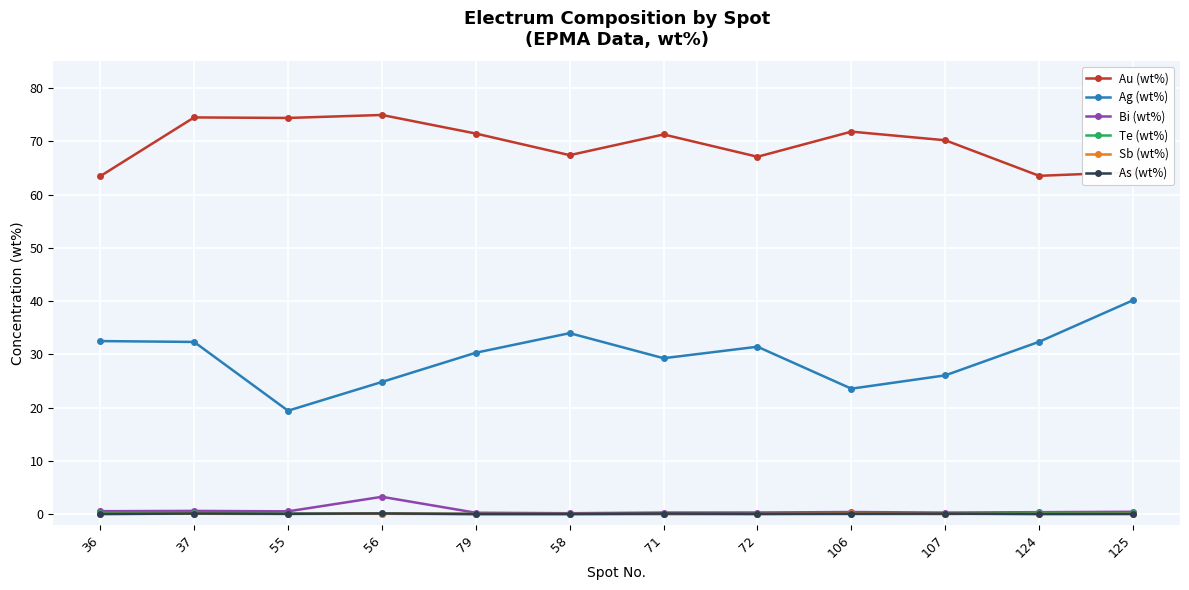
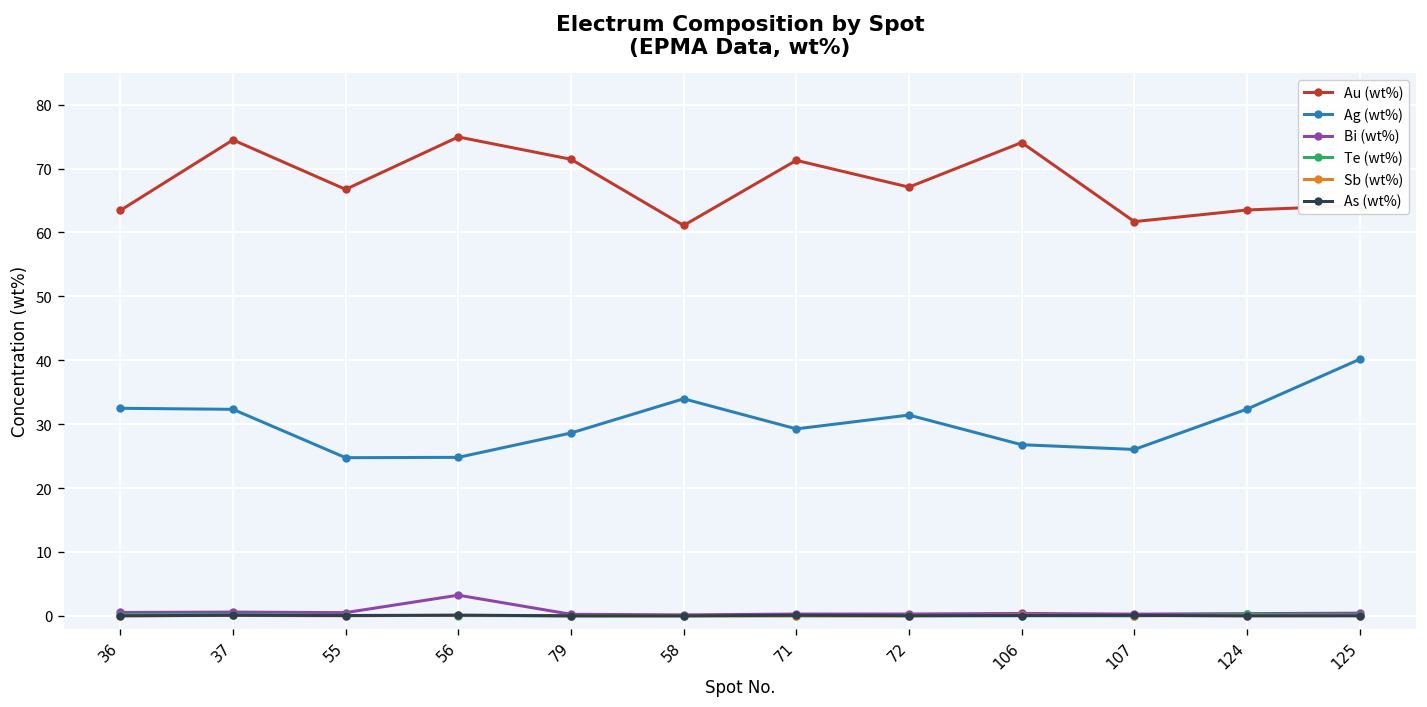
  {
    "Au (wt%)": {
      "36": 63,
      "37": 74,
-     "55": 74,
+     "55": 67,
      "56": 75,
      "79": 71,
-     "58": 67,
+     "58": 61,
      "71": 71,
      "72": 67,
-     "106": 72,
-     "107": 70,
+     "106": 74,
+     "107": 62,
      "124": 64
    },
    "Ag (wt%)": {
      "36": 32,
      "37": 32,
-     "55": 19,
+     "55": 25,
      "56": 25,
-     "79": 30,
+     "79": 29,
      "58": 34,
      "71": 29,
      "72": 31,
-     "106": 24,
+     "106": 27,
      "107": 26,
      "124": 32,
      "125": 40
    },
    "Bi (wt%)": {
      "56": 3
    }
  }
